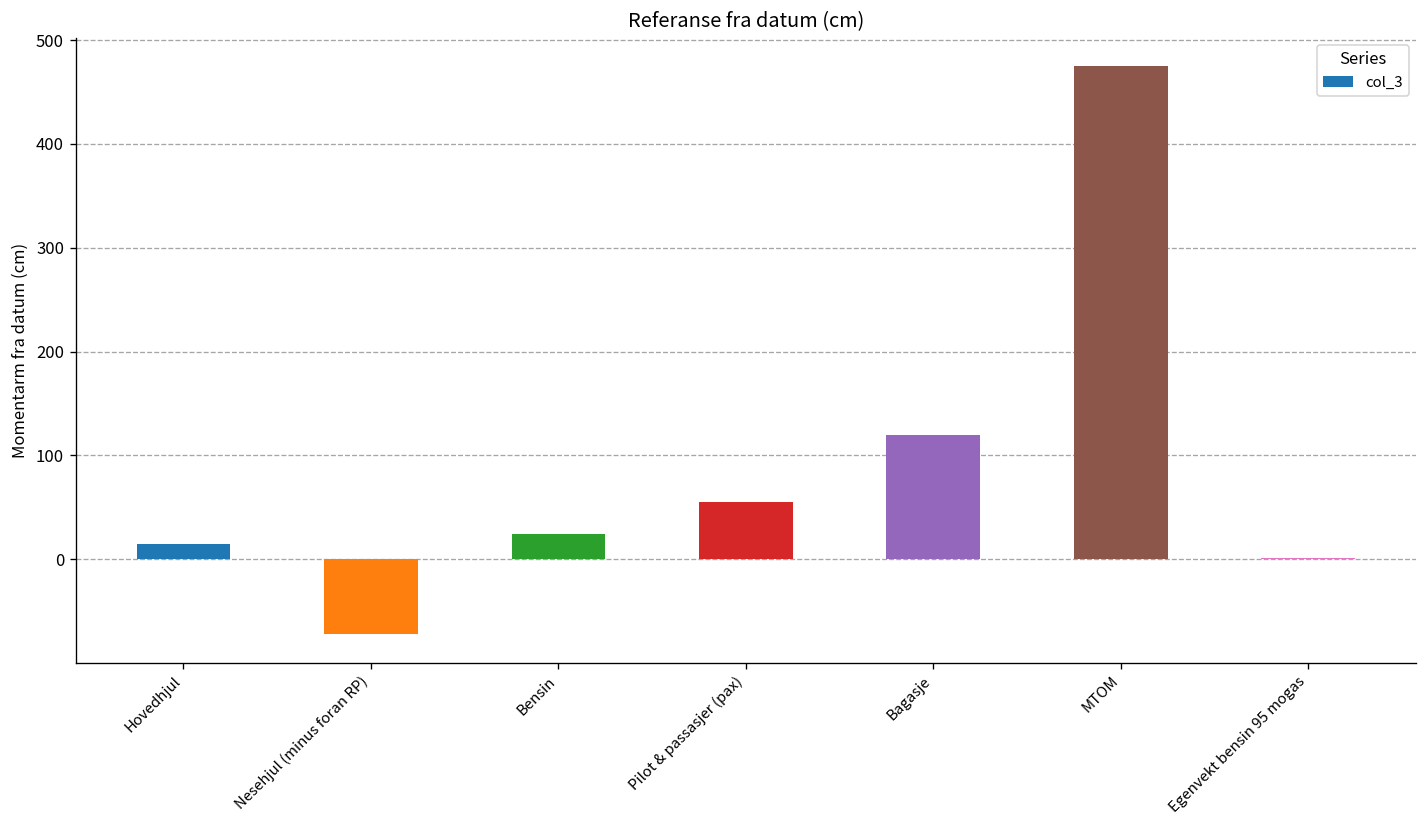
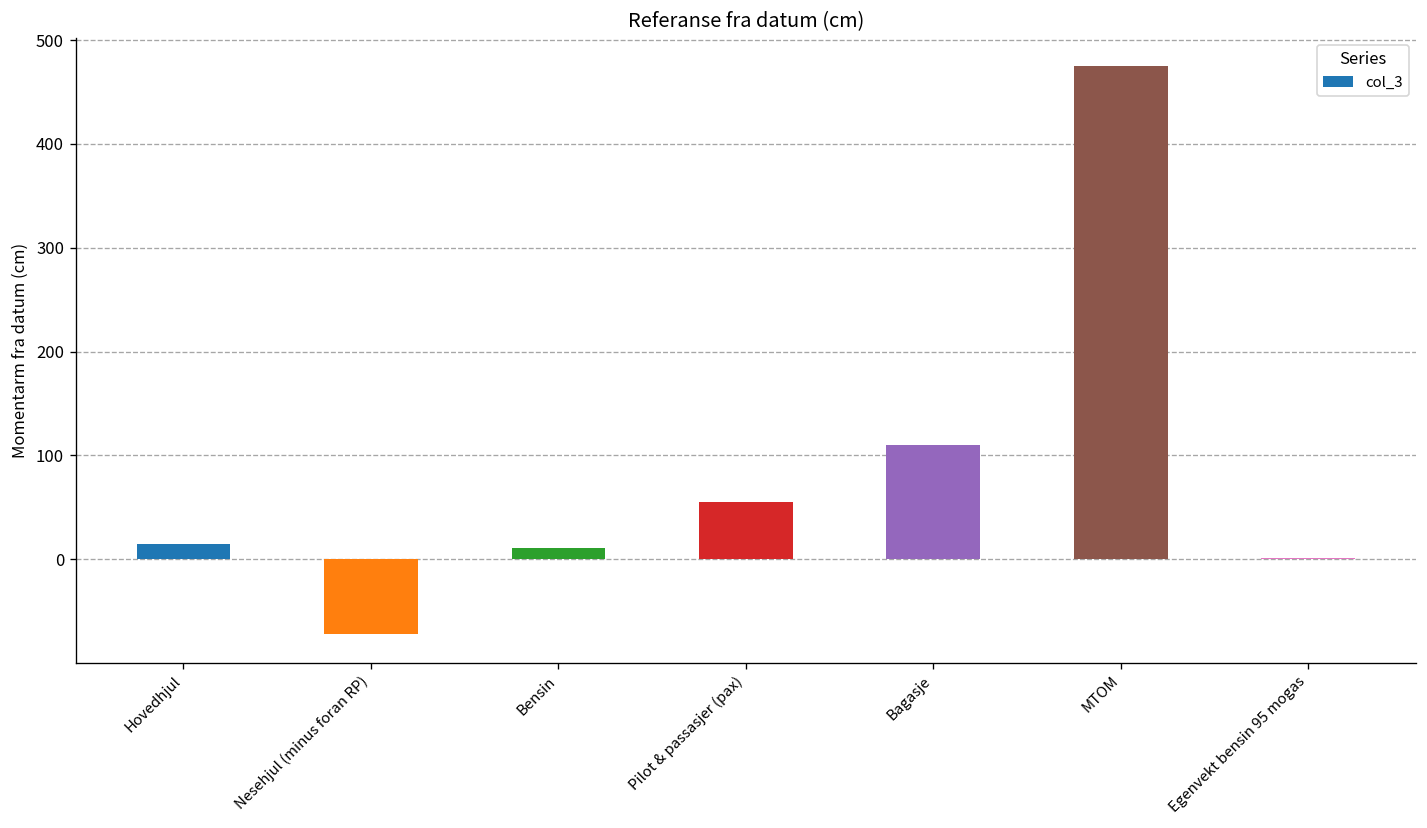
  {
    "Hovedhjul": 20,
    "Nesehjul (minus foran RP)": -70,
-   "Bensin": 20,
+   "Bensin": 10,
    "Pilot & passasjer (pax)": 60,
-   "Bagasje": 120,
+   "Bagasje": 110,
    "MTOM": 480
  }
